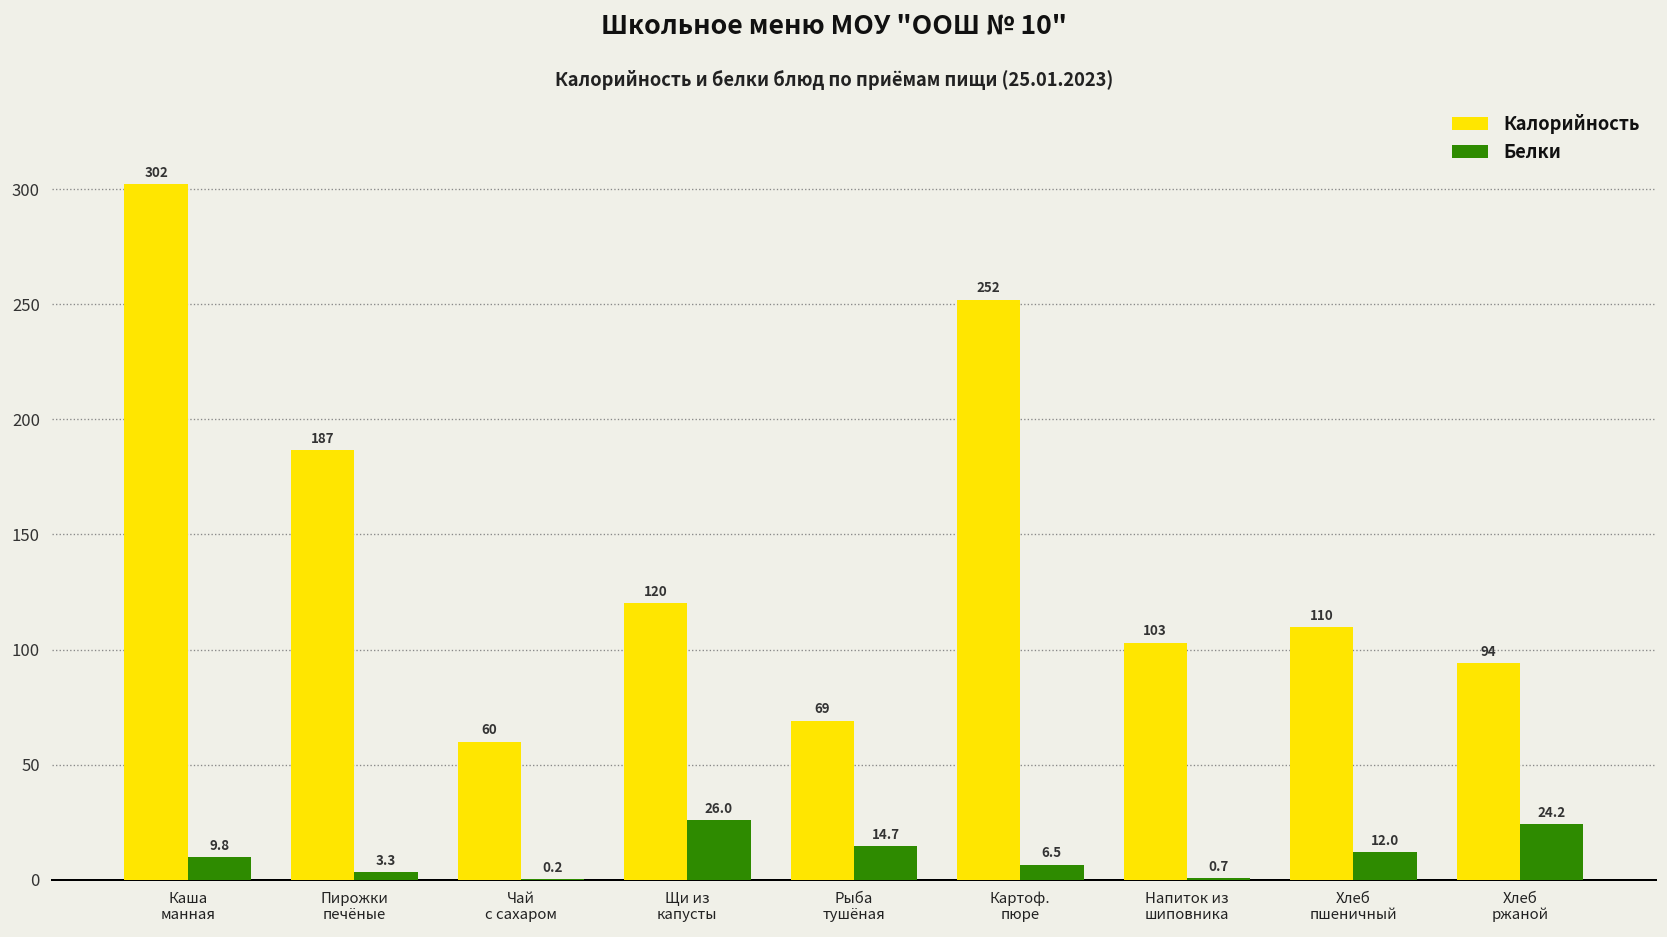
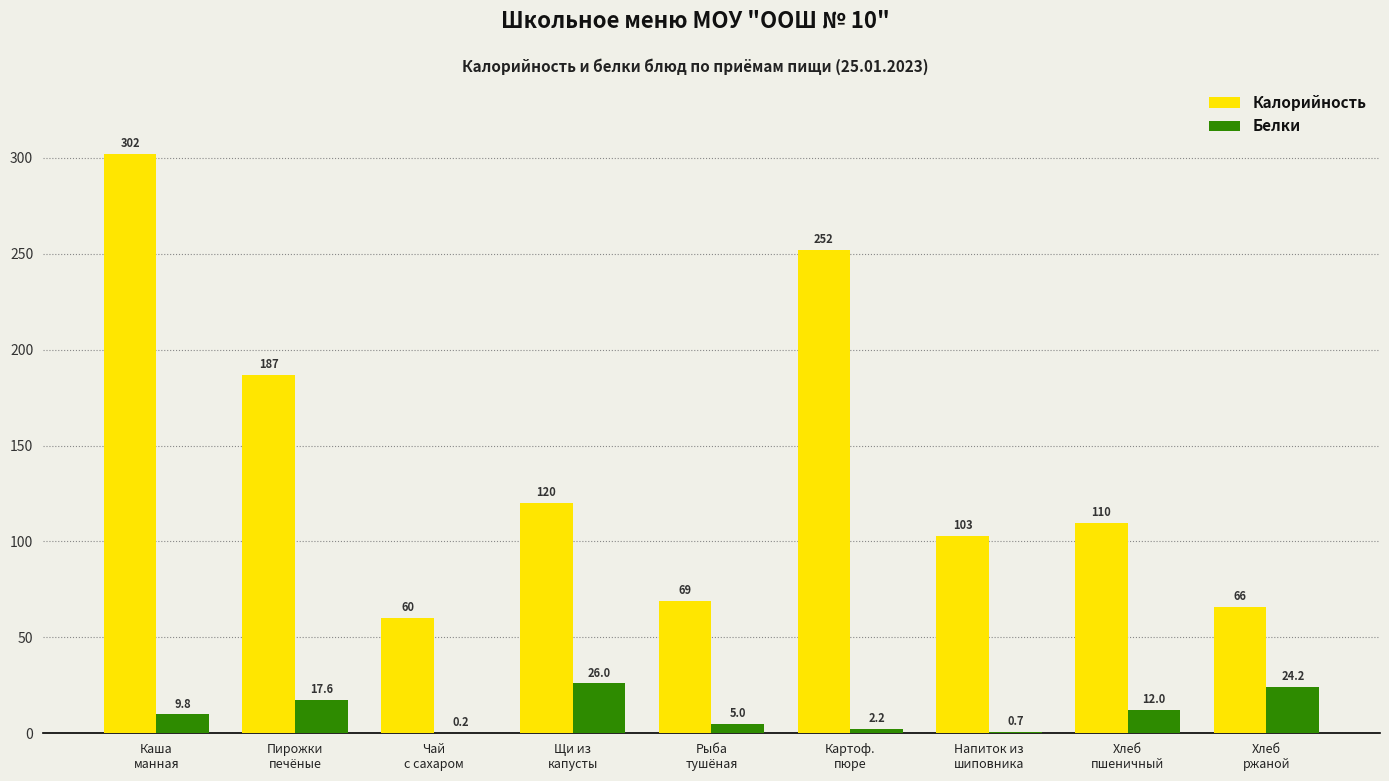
  {
    "Калорийность": {
      "Каша манная": 302,
      "Пирожки печёные": 187,
      "Чай с сахаром": 60,
      "Щи из капусты": 120,
      "Рыба тушёная": 69,
      "Картоф. пюре": 252,
      "Напиток из шиповника": 103,
      "Хлеб пшеничный": 110,
-     "Хлеб ржаной": 94
+     "Хлеб ржаной": 66
    },
    "Белки": {
      "Каша манная": 9.8,
-     "Пирожки печёные": 3.3,
+     "Пирожки печёные": 17.6,
      "Чай с сахаром": 0.2,
      "Щи из капусты": 26.0,
-     "Рыба тушёная": 14.7,
-     "Картоф. пюре": 6.5,
+     "Рыба тушёная": 5.0,
+     "Картоф. пюре": 2.2,
      "Напиток из шиповника": 0.7,
      "Хлеб пшеничный": 12.0,
      "Хлеб ржаной": 24.2
    }
  }
